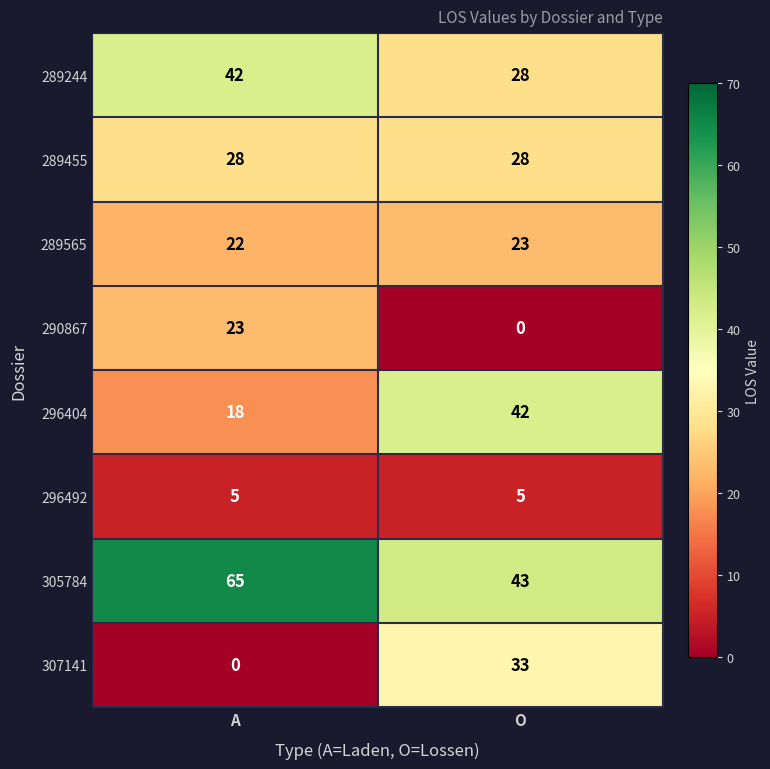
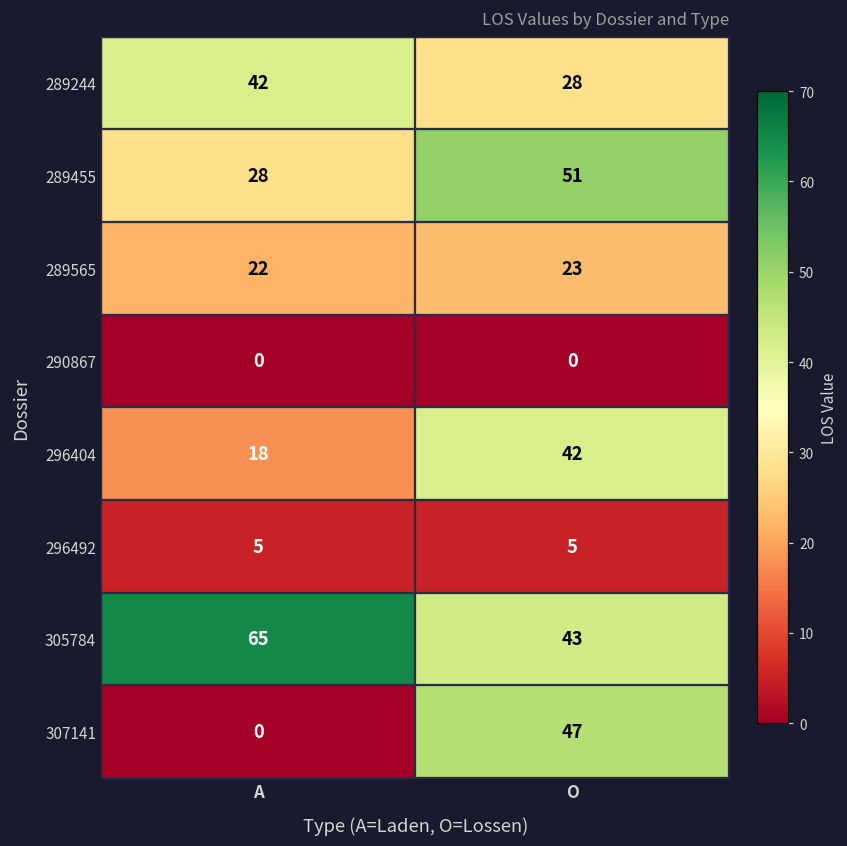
  {
    "289244": {
      "A": 42,
      "O": 28
    },
    "289455": {
      "A": 28,
-     "O": 28
+     "O": 51
    },
    "289565": {
      "A": 22,
      "O": 23
    },
    "290867": {
-     "A": 23,
+     "A": 0,
      "O": 0
    },
    "296404": {
      "A": 18,
      "O": 42
    },
    "296492": {
      "A": 5,
      "O": 5
    },
    "305784": {
      "A": 65,
      "O": 43
    },
    "307141": {
      "A": 0,
-     "O": 33
+     "O": 47
    }
  }
